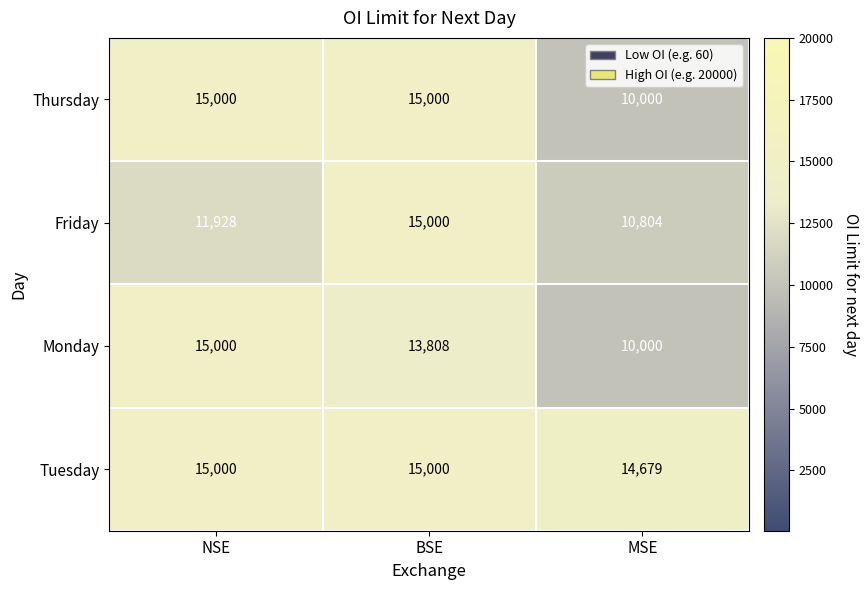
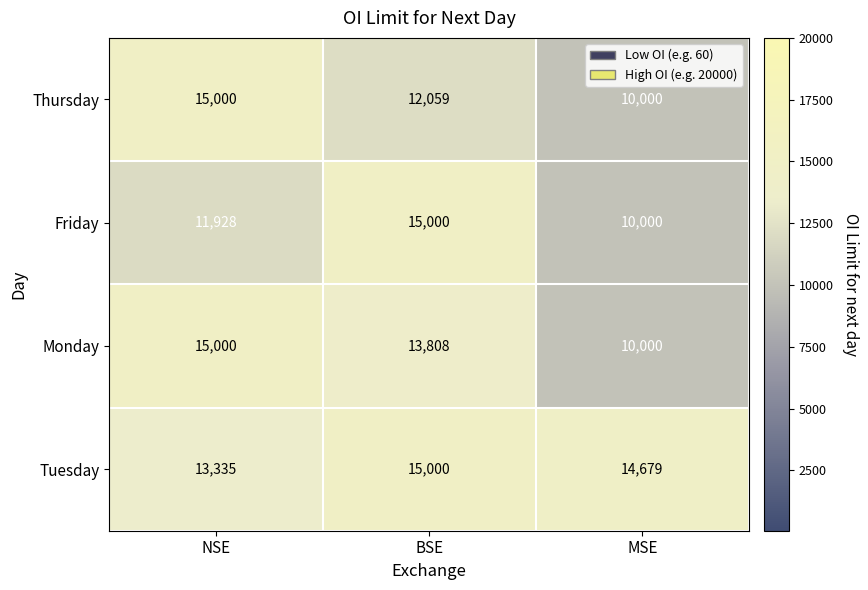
  {
    "Thursday": {
      "NSE": "15,000",
-     "BSE": "15,000",
+     "BSE": "12,059",
      "MSE": "10,000"
    },
    "Friday": {
      "NSE": "11,928",
      "BSE": "15,000",
-     "MSE": "10,804"
+     "MSE": "10,000"
    },
    "Monday": {
      "NSE": "15,000",
      "BSE": "13,808",
      "MSE": "10,000"
    },
    "Tuesday": {
-     "NSE": "15,000",
+     "NSE": "13,335",
      "BSE": "15,000",
      "MSE": "14,679"
    }
  }
